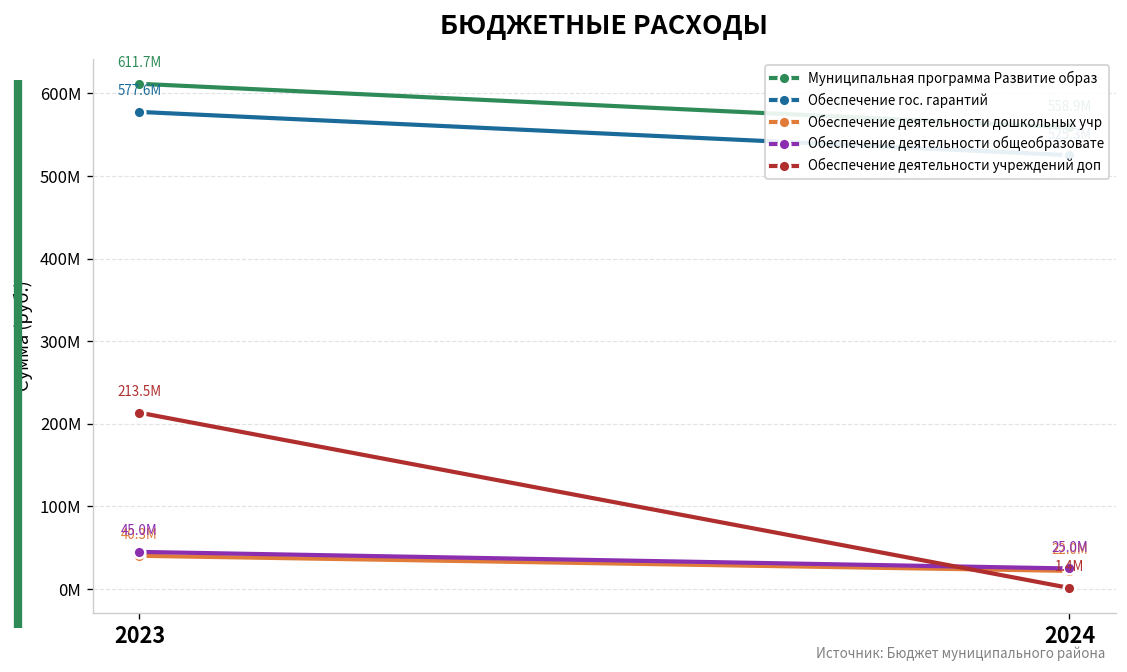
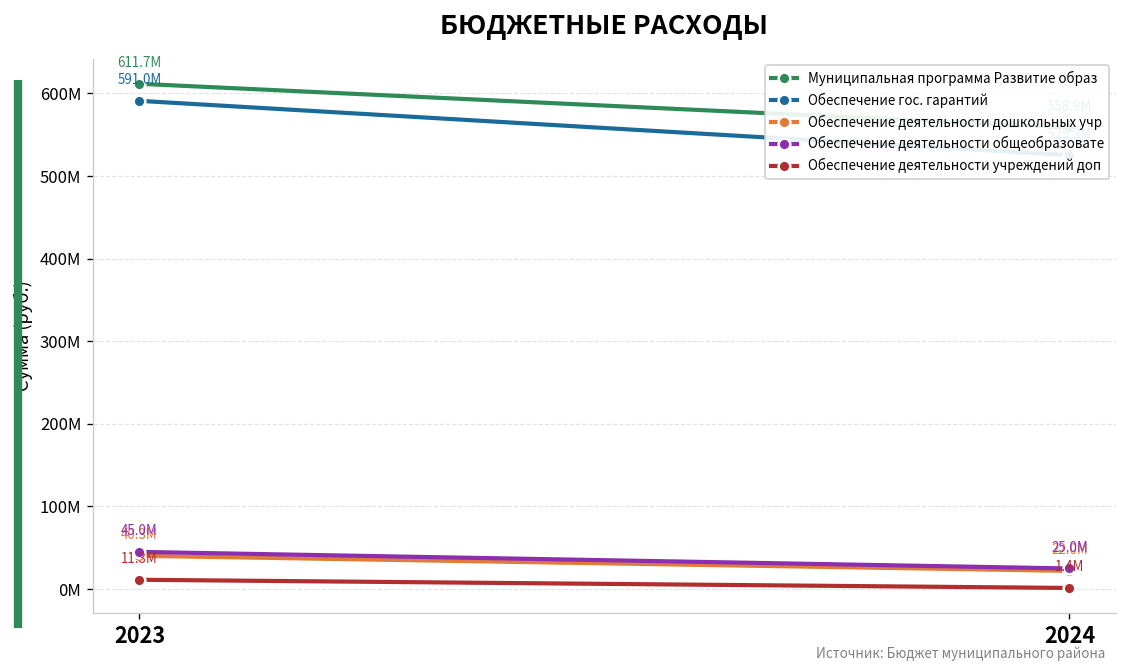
  {
    "Муниципальная программа Развитие образ": {
      "2023": "611.7M"
    },
    "Обеспечение гос. гарантий": {
-     "2023": "577.6M"
+     "2023": "591.0M"
    },
    "Обеспечение деятельности учреждений доп": {
-     "2023": "213.5M"
+     "2023": "11.3M"
    }
  }
